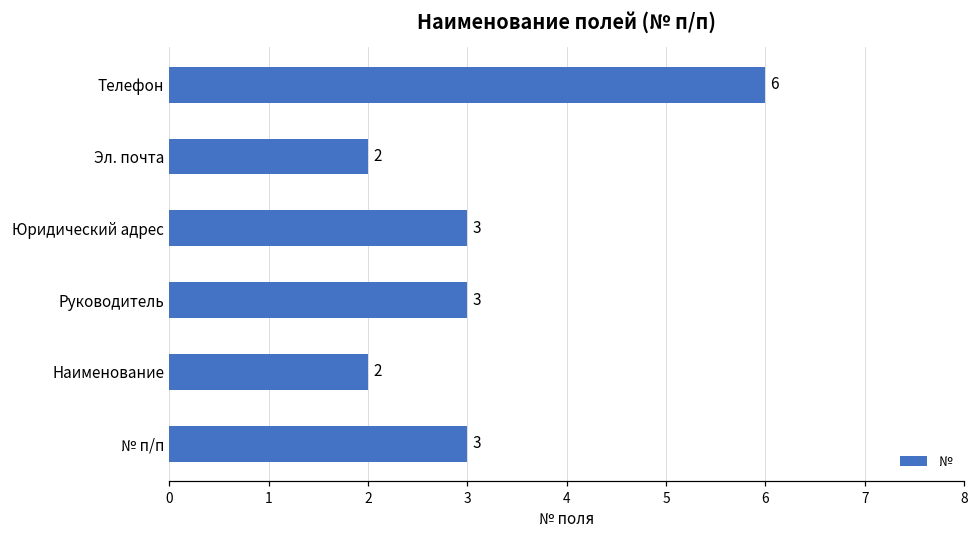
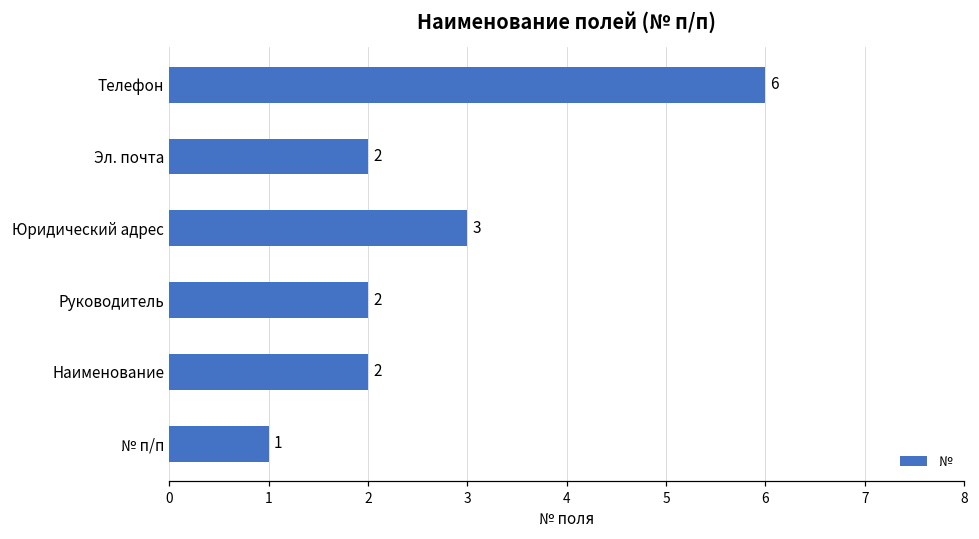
  {
    "Телефон": 6,
    "Эл. почта": 2,
    "Юридический адрес": 3,
-   "Руководитель": 3,
+   "Руководитель": 2,
    "Наименование": 2,
-   "№ п/п": 3
+   "№ п/п": 1
  }
